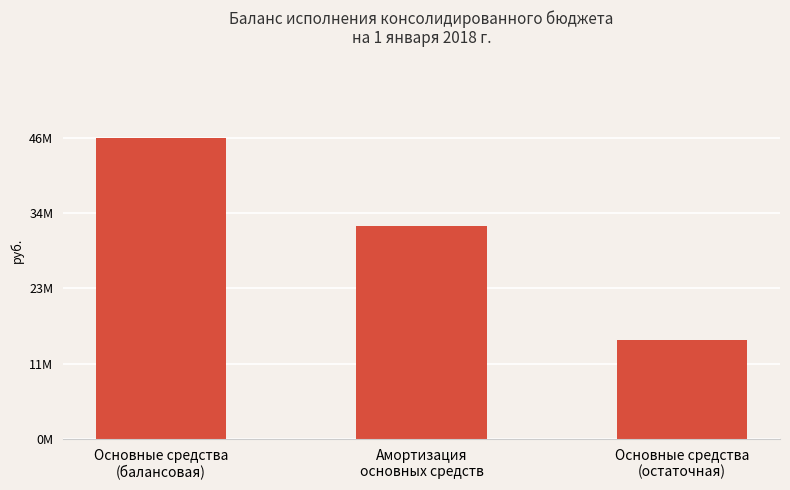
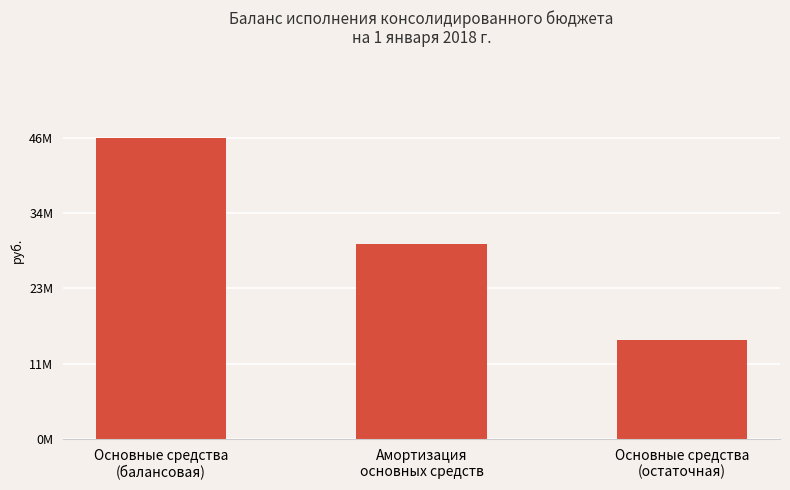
  {
    "Основные средства (балансовая)": 46000000,
-   "Амортизация основных средств": 33000000,
+   "Амортизация основных средств": 30000000,
    "Основные средства (остаточная)": 15000000
  }
